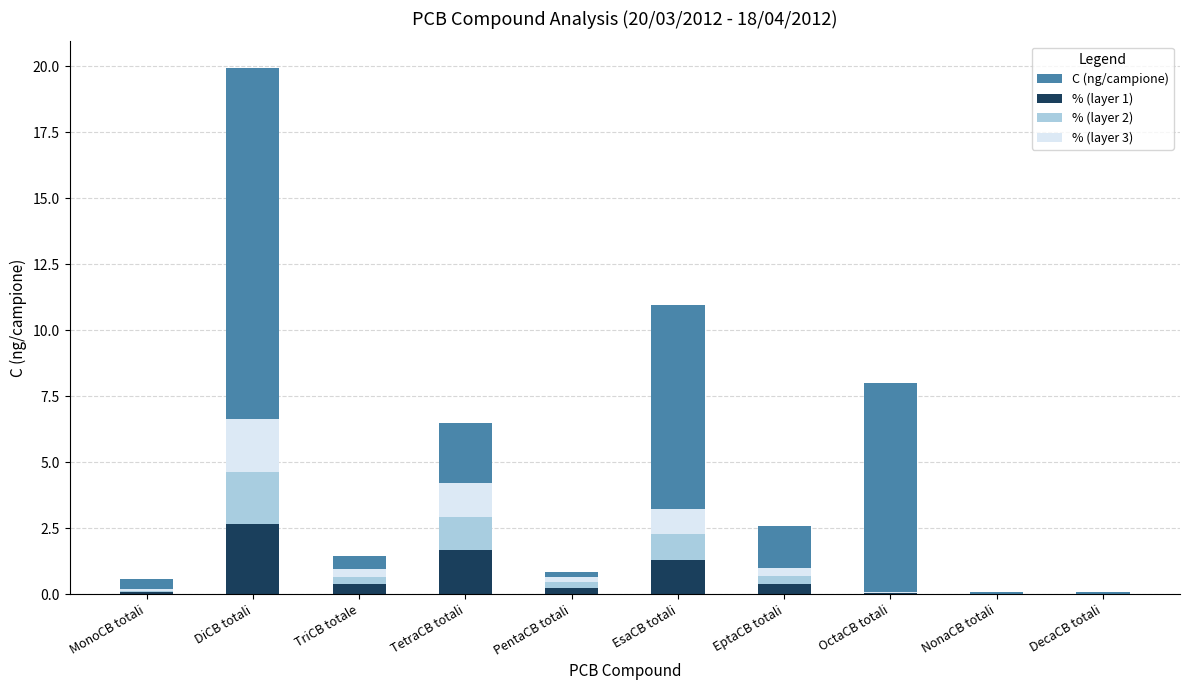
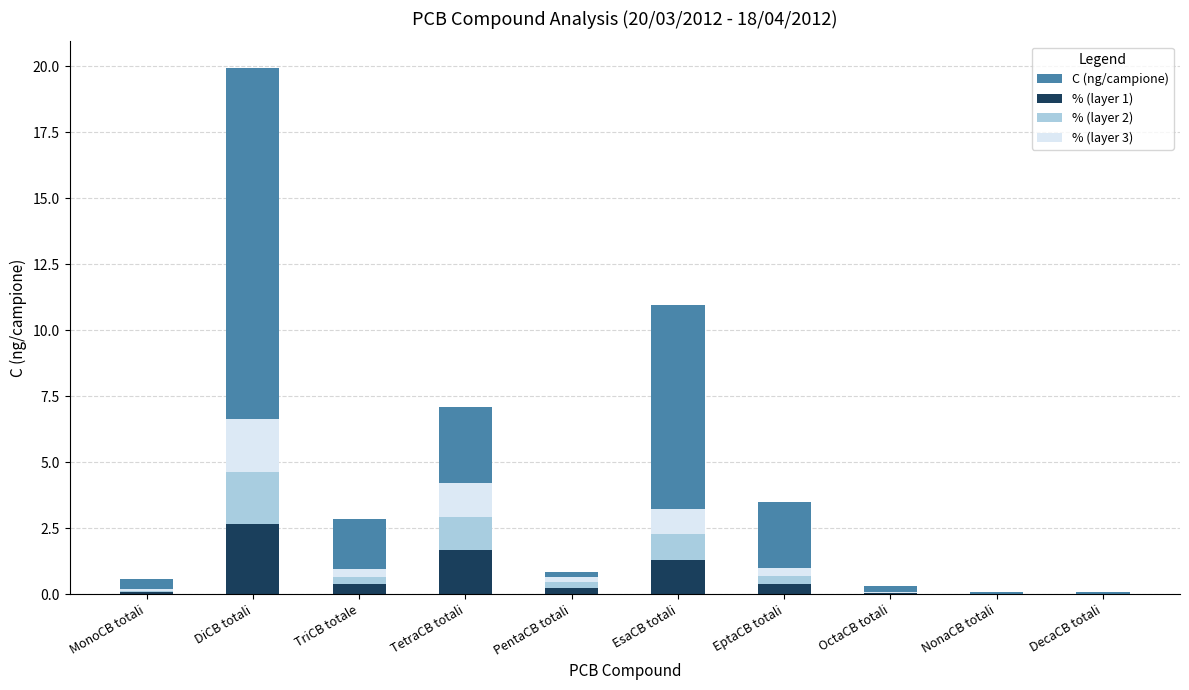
  {
    "C (ng/campione)": {
      "MonoCB totali": 0.4,
      "DiCB totali": 13.3,
-     "TriCB totale": 0.5,
-     "TetraCB totali": 2.3,
+     "TriCB totale": 1.9,
+     "TetraCB totali": 2.9,
      "PentaCB totali": 0.2,
      "EsaCB totali": 7.7,
-     "EptaCB totali": 1.6,
-     "OctaCB totali": 7.9
+     "EptaCB totali": 2.5,
+     "OctaCB totali": 0.2
    },
    "% (layer 1)": {
      "DiCB totali": 2.7,
      "TriCB totale": 0.4,
      "TetraCB totali": 1.7,
      "PentaCB totali": 0.3,
      "EsaCB totali": 1.3,
      "EptaCB totali": 0.4
    },
    "% (layer 2)": {
      "DiCB totali": 2.0,
      "TriCB totale": 0.3,
      "TetraCB totali": 1.3,
      "PentaCB totali": 0.2,
      "EsaCB totali": 1.0,
      "EptaCB totali": 0.3
    },
    "% (layer 3)": {
      "DiCB totali": 2.0,
      "TriCB totale": 0.3,
      "TetraCB totali": 1.3,
      "PentaCB totali": 0.2,
      "EsaCB totali": 1.0,
      "EptaCB totali": 0.3
    }
  }
